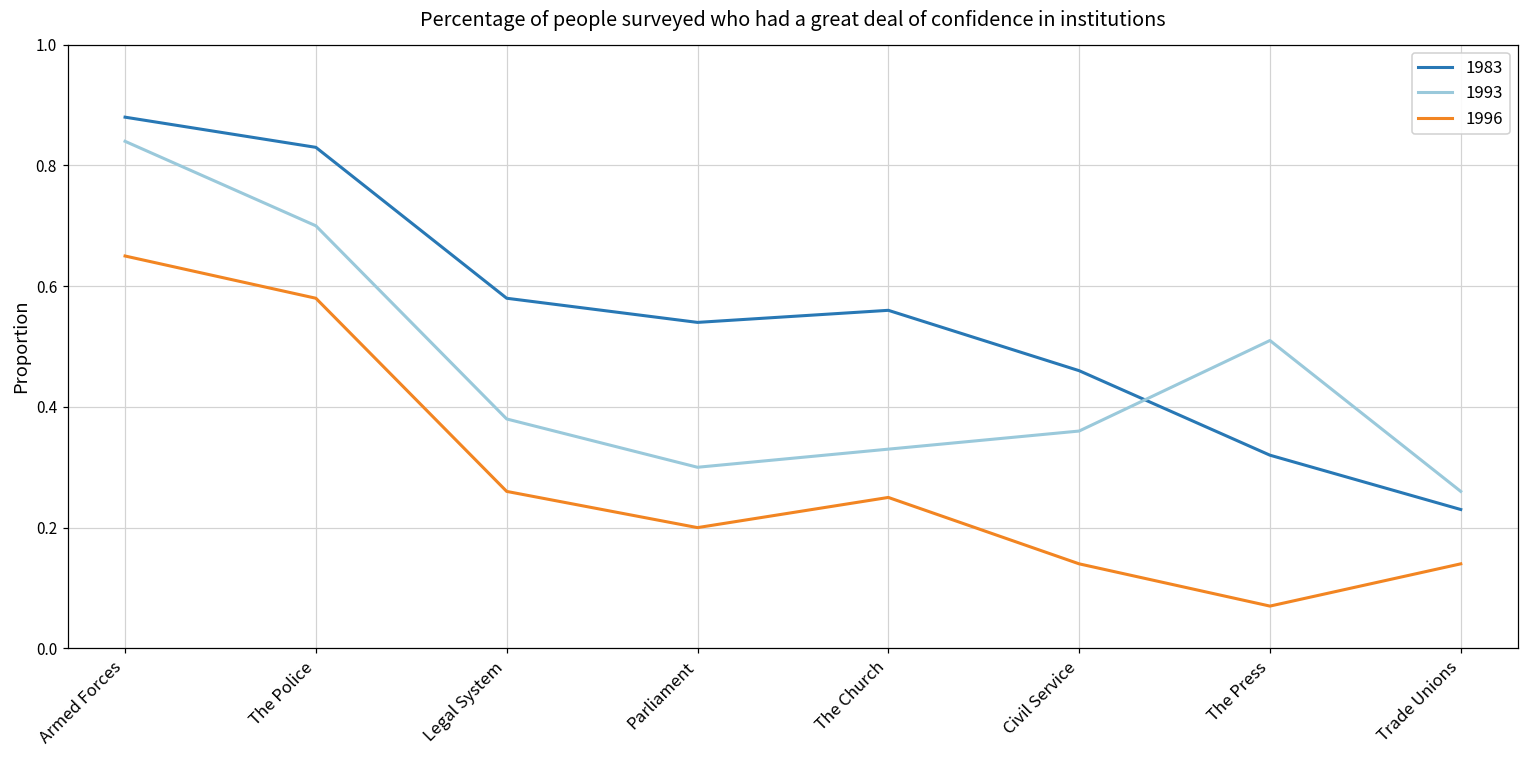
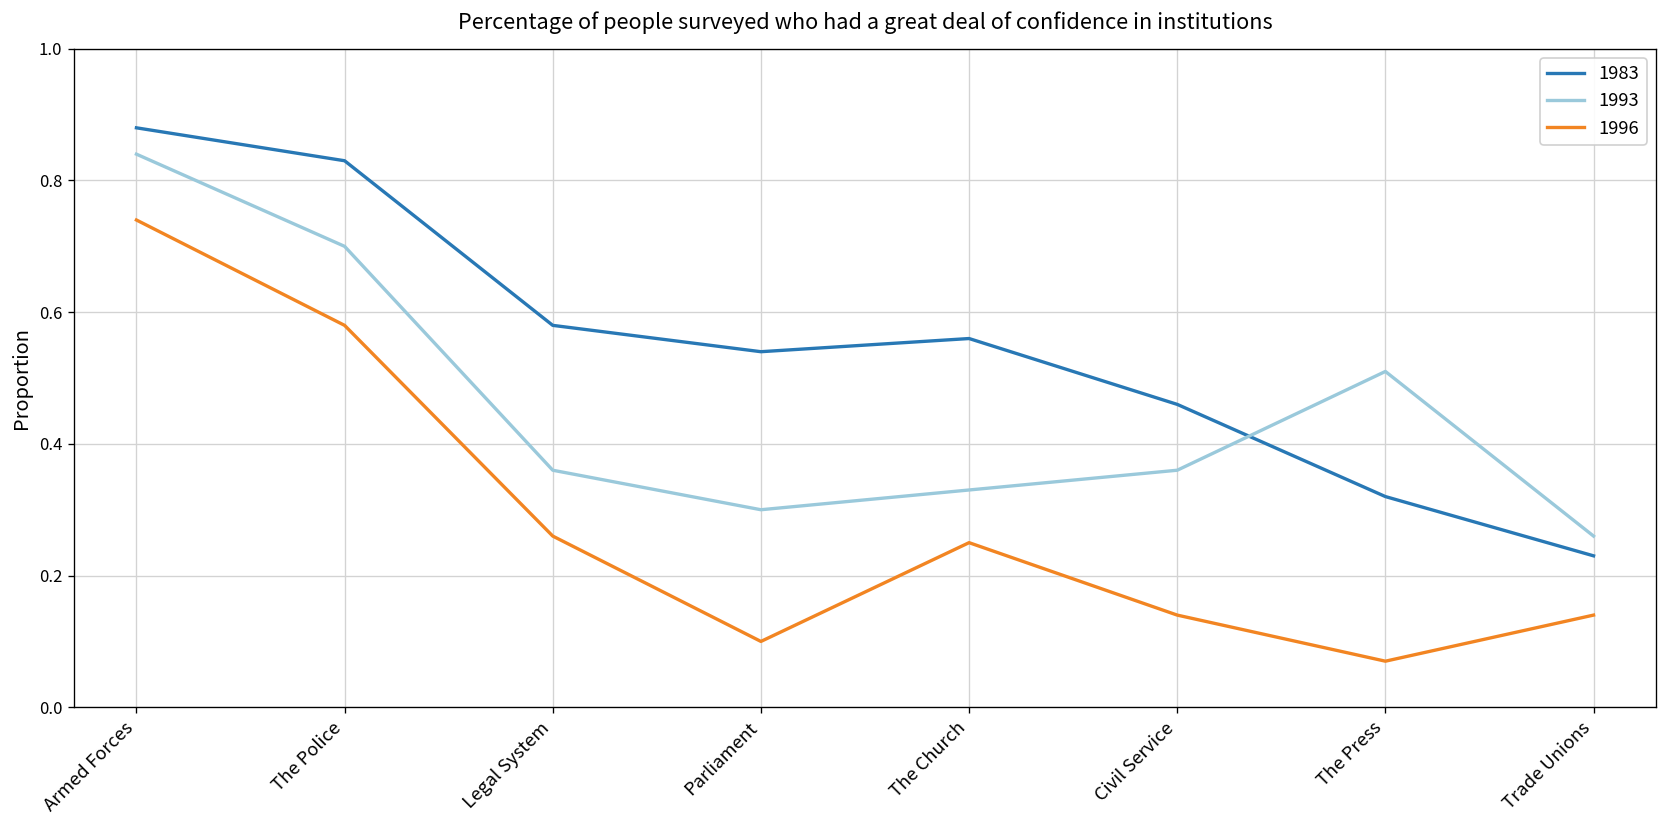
  {
    "1983": {
      "Armed Forces": 0.88,
      "The Police": 0.83,
      "Legal System": 0.58,
      "Parliament": 0.54,
      "The Church": 0.56,
      "Civil Service": 0.46,
      "The Press": 0.32,
      "Trade Unions": 0.23
    },
    "1993": {
      "Armed Forces": 0.84,
      "The Police": 0.70,
-     "Legal System": 0.38,
+     "Legal System": 0.36,
      "Parliament": 0.30,
      "The Church": 0.33,
      "Civil Service": 0.36,
      "The Press": 0.51,
      "Trade Unions": 0.26
    },
    "1996": {
-     "Armed Forces": 0.65,
+     "Armed Forces": 0.74,
      "The Police": 0.58,
      "Legal System": 0.26,
-     "Parliament": 0.2,
+     "Parliament": 0.1,
      "The Church": 0.25,
      "Civil Service": 0.14,
      "The Press": 0.07,
      "Trade Unions": 0.14
    }
  }
